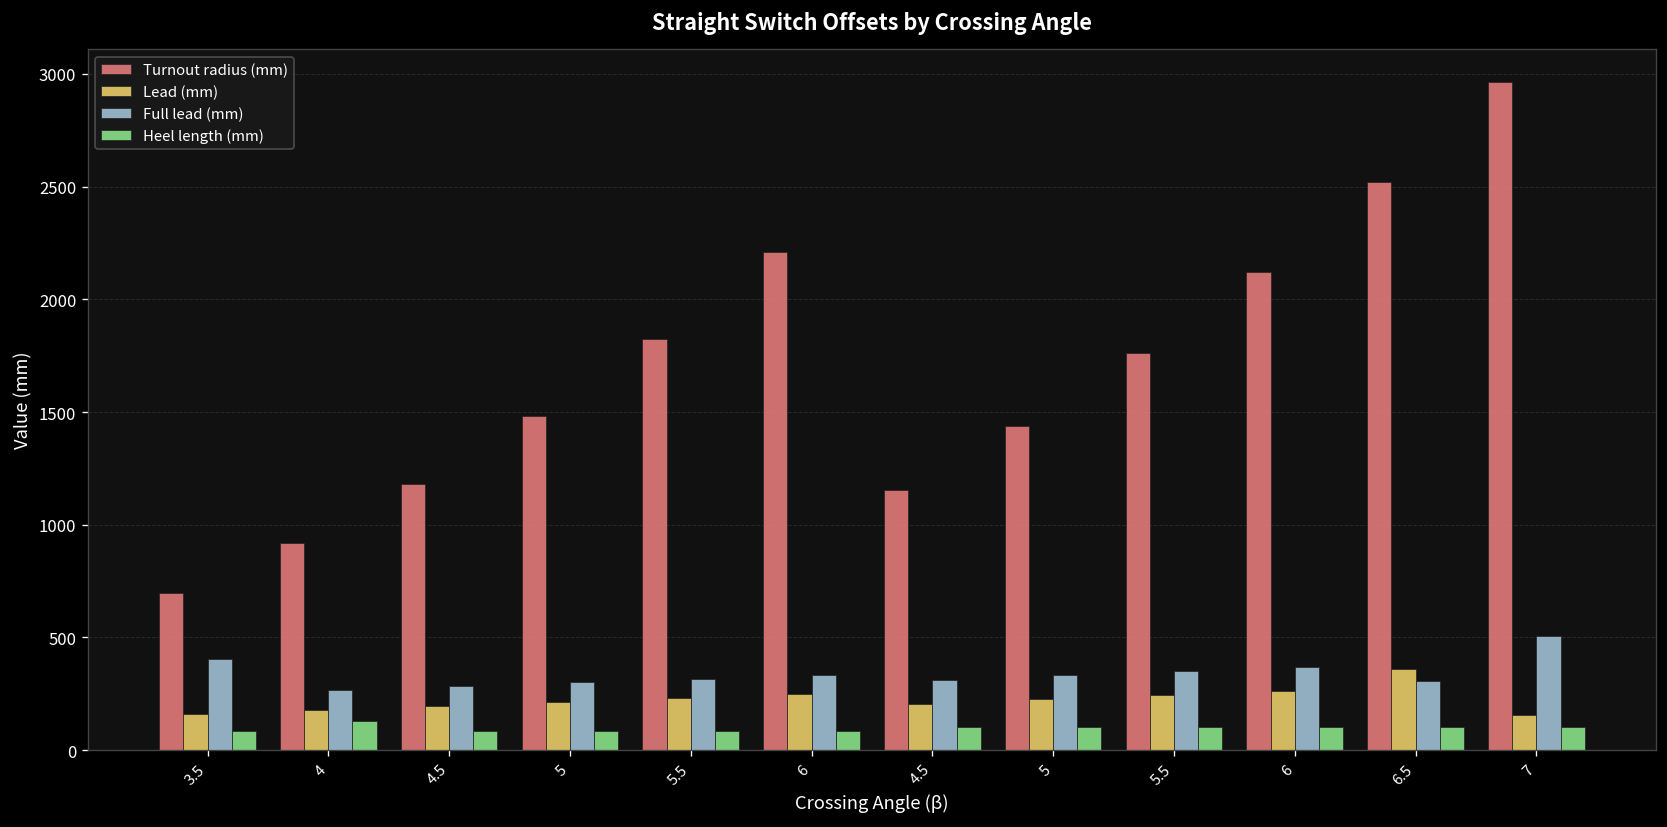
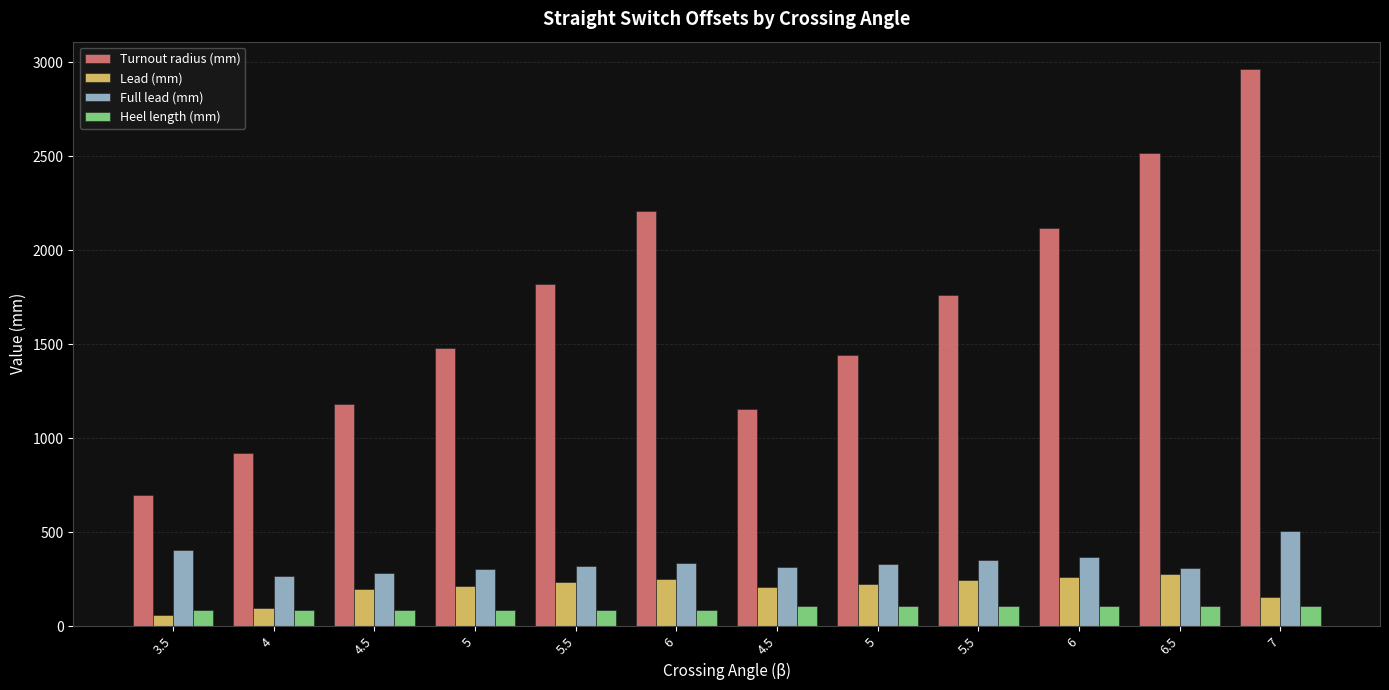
  {
    "Turnout radius (mm)": {
      "3.5": 700,
      "4": 920,
      "6.5": 2520,
      "7": 2960
    },
    "Lead (mm)": {
-     "3.5": 160,
-     "4": 180,
-     "6.5": 360,
+     "3.5": 60,
+     "4": 100,
+     "6.5": 280,
      "7": 160
    },
    "Full lead (mm)": {
      "3.5": 410,
      "4": 270,
      "6.5": 310,
      "7": 510
    },
    "Heel length (mm)": {
      "3.5": 80,
-     "4": 130,
+     "4": 80,
      "6.5": 110,
      "7": 110
    }
  }
